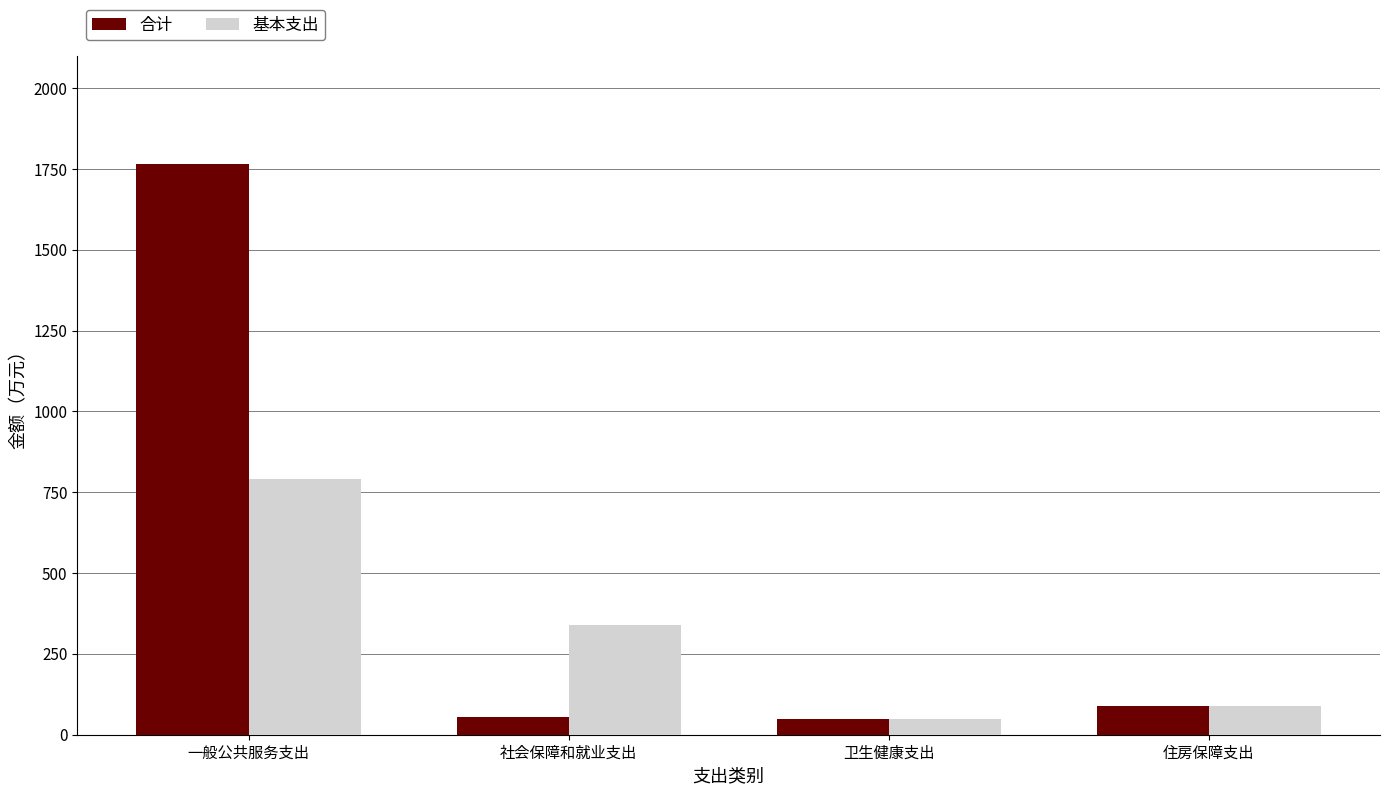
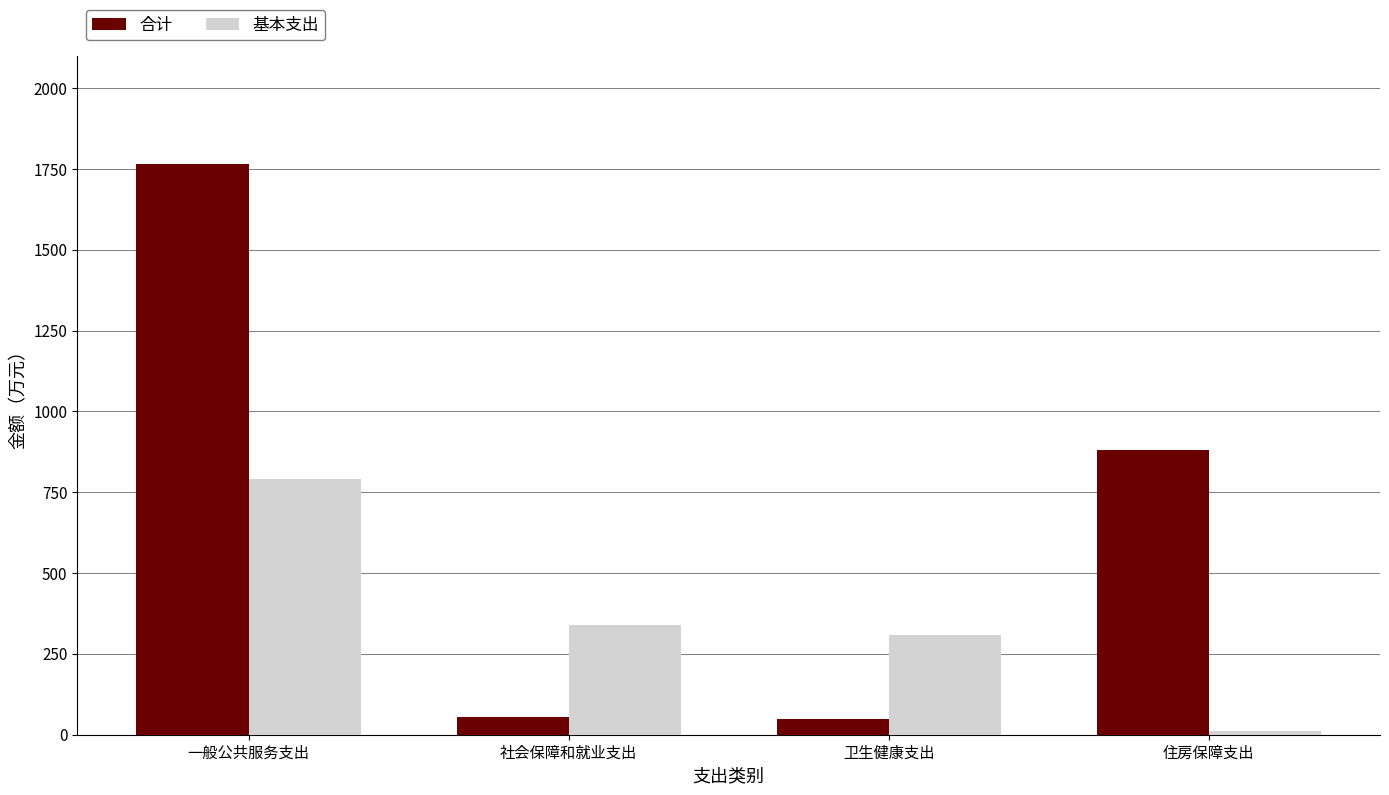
  {
    "合计": {
      "一般公共服务支出": 1770,
      "社会保障和就业支出": 50,
      "卫生健康支出": 50,
-     "住房保障支出": 90
+     "住房保障支出": 880
    },
    "基本支出": {
      "一般公共服务支出": 790,
      "社会保障和就业支出": 340,
-     "卫生健康支出": 50,
-     "住房保障支出": 90
+     "卫生健康支出": 310,
+     "住房保障支出": 10
    }
  }
